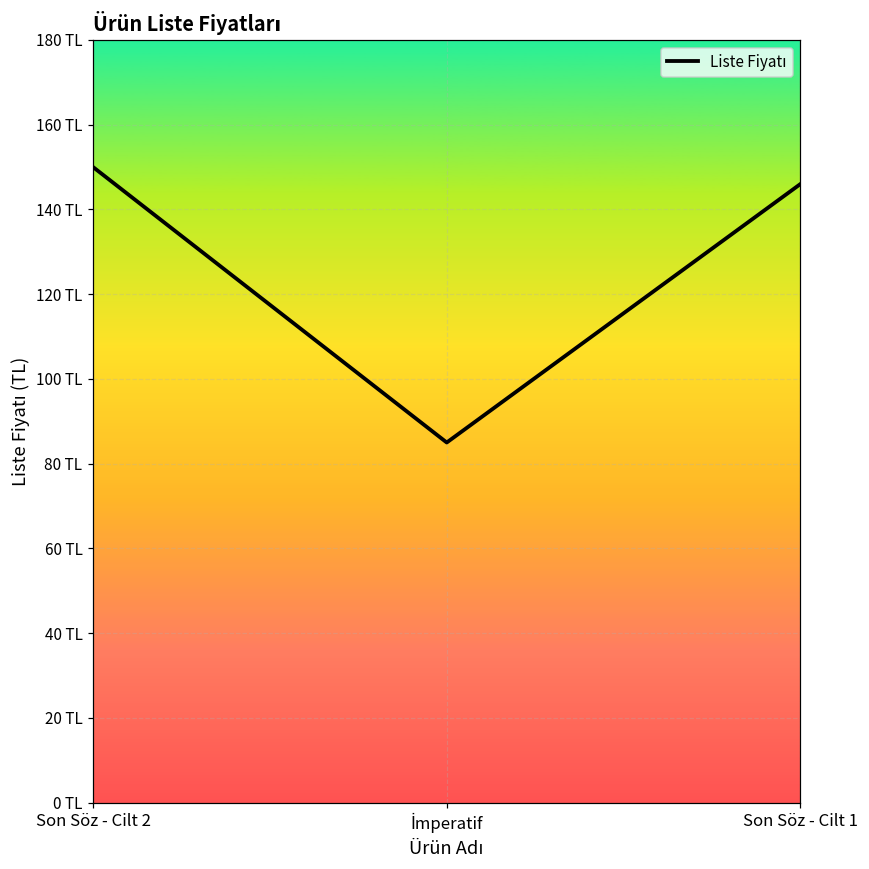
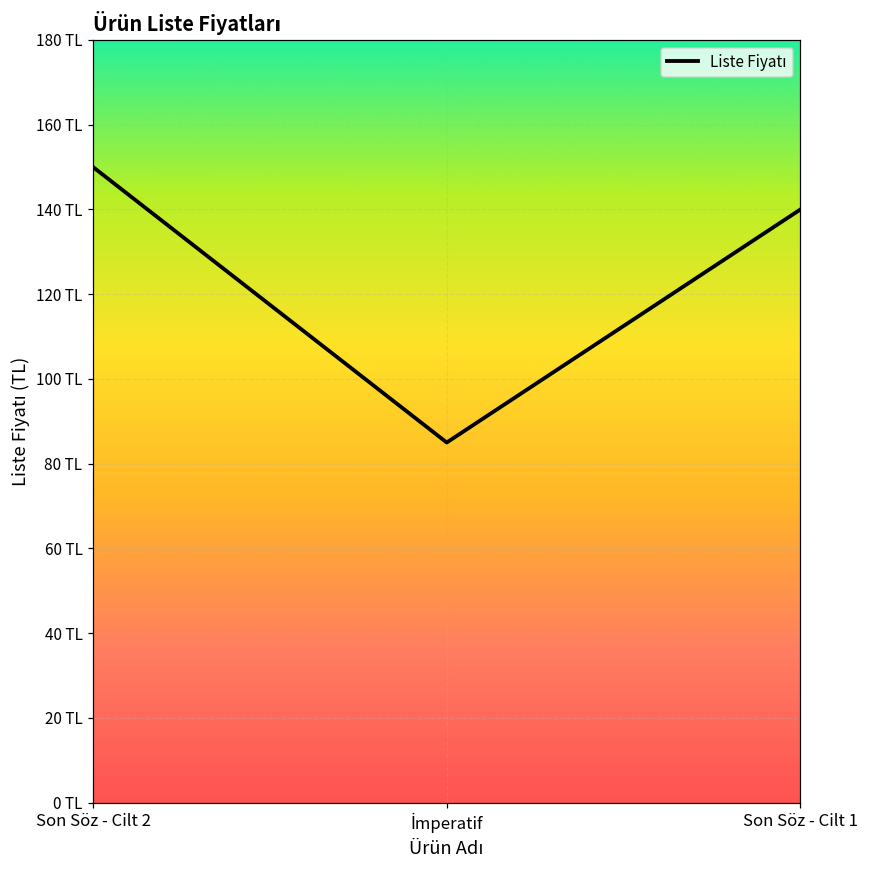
  {
    "Son Söz - Cilt 2": "150 TL",
    "İmperatif": "85 TL",
-   "Son Söz - Cilt 1": "146 TL"
+   "Son Söz - Cilt 1": "140 TL"
  }
